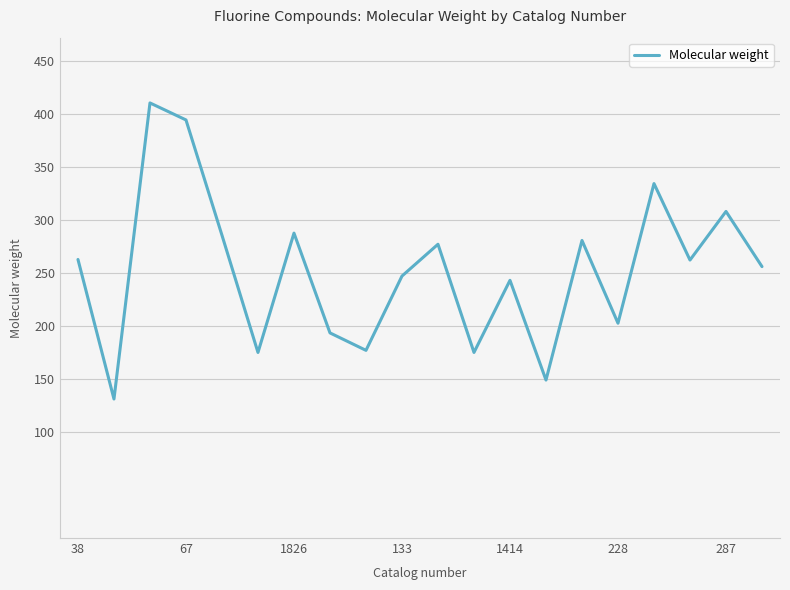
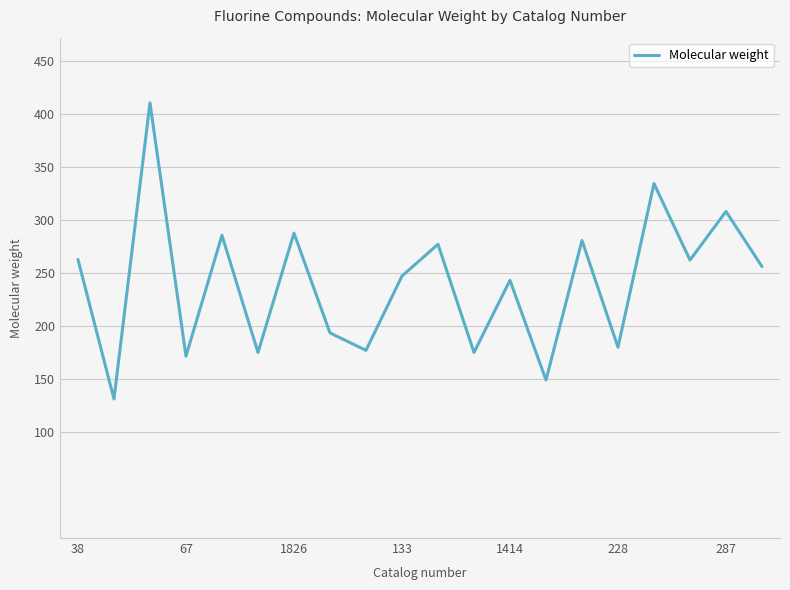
  {
    "38": 263,
-   "67": 394,
+   "67": 171,
    "1826": 287,
    "133": 247,
    "1414": 243,
-   "228": 203,
+   "228": 180,
    "287": 308
  }
